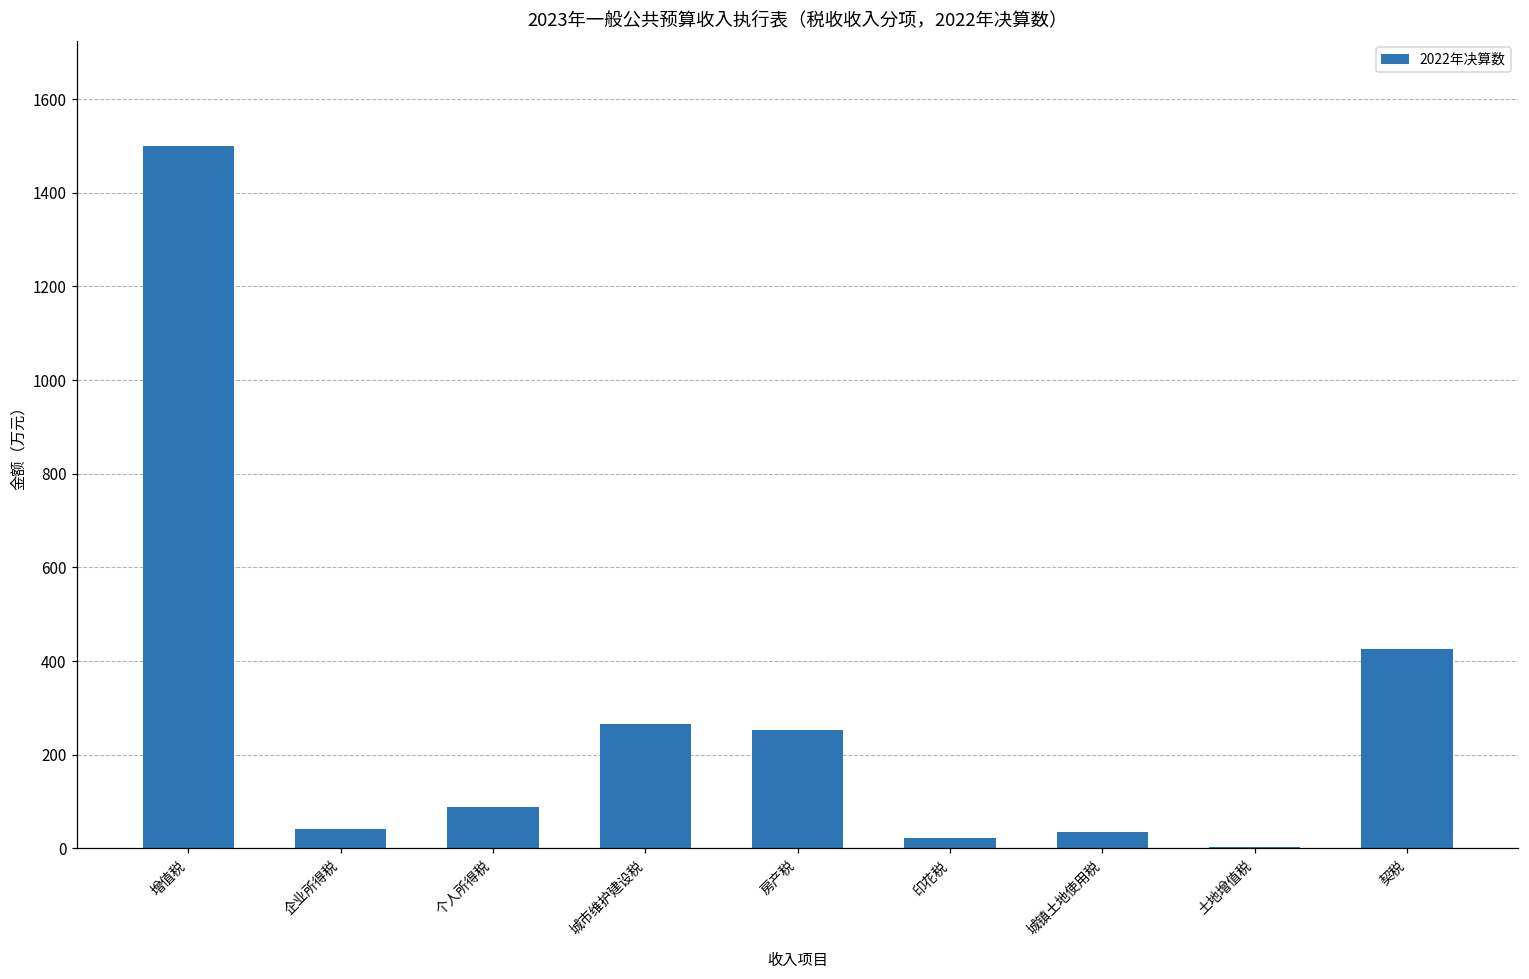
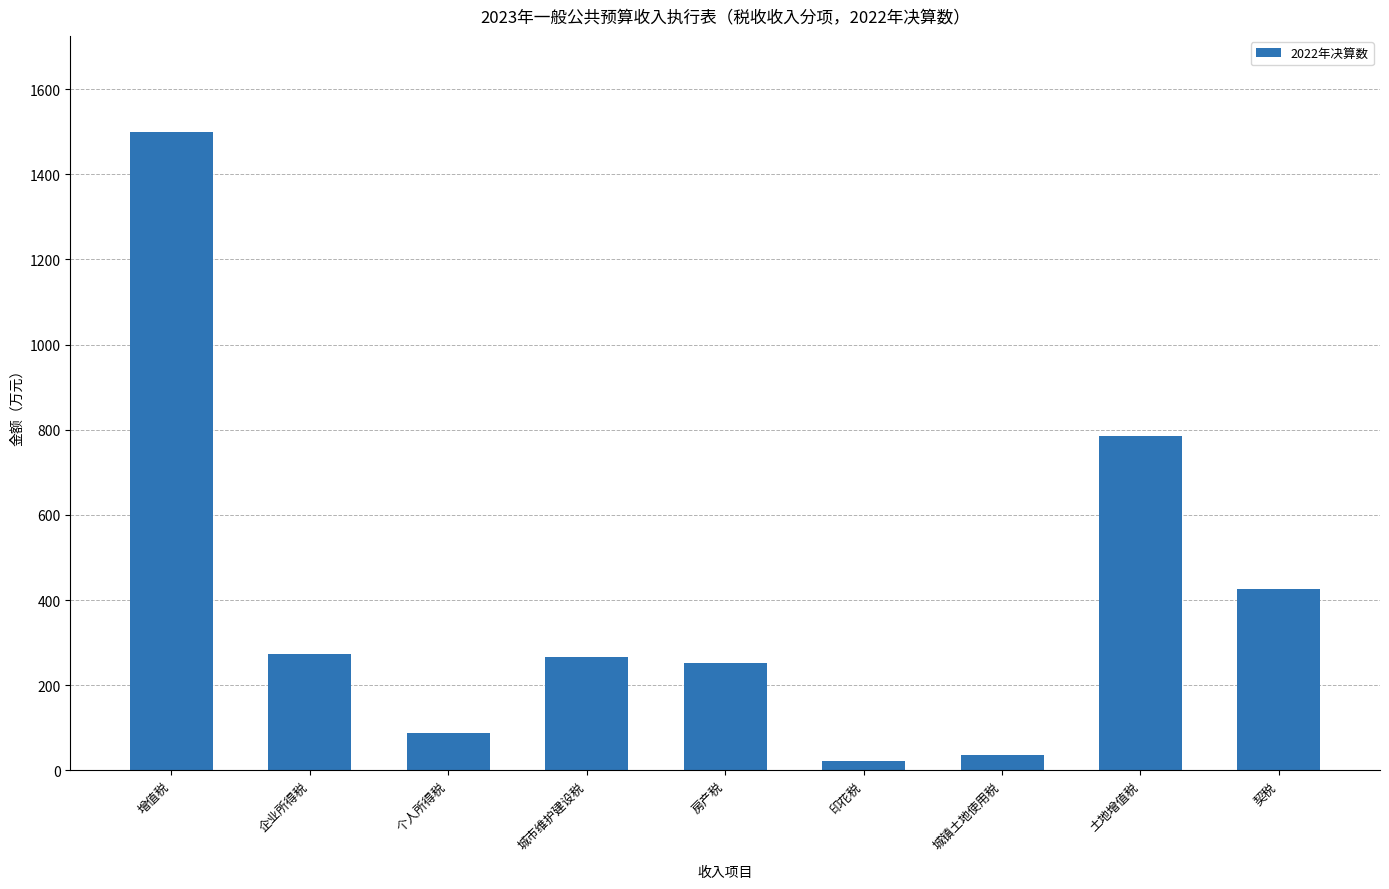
  {
    "增值税": 1500,
-   "企业所得税": 40,
+   "企业所得税": 270,
    "个人所得税": 90,
    "城市维护建设税": 270,
    "房产税": 250,
    "印花税": 20,
    "城镇土地使用税": 40,
-   "土地增值税": 0,
+   "土地增值税": 790,
    "契税": 430
  }
